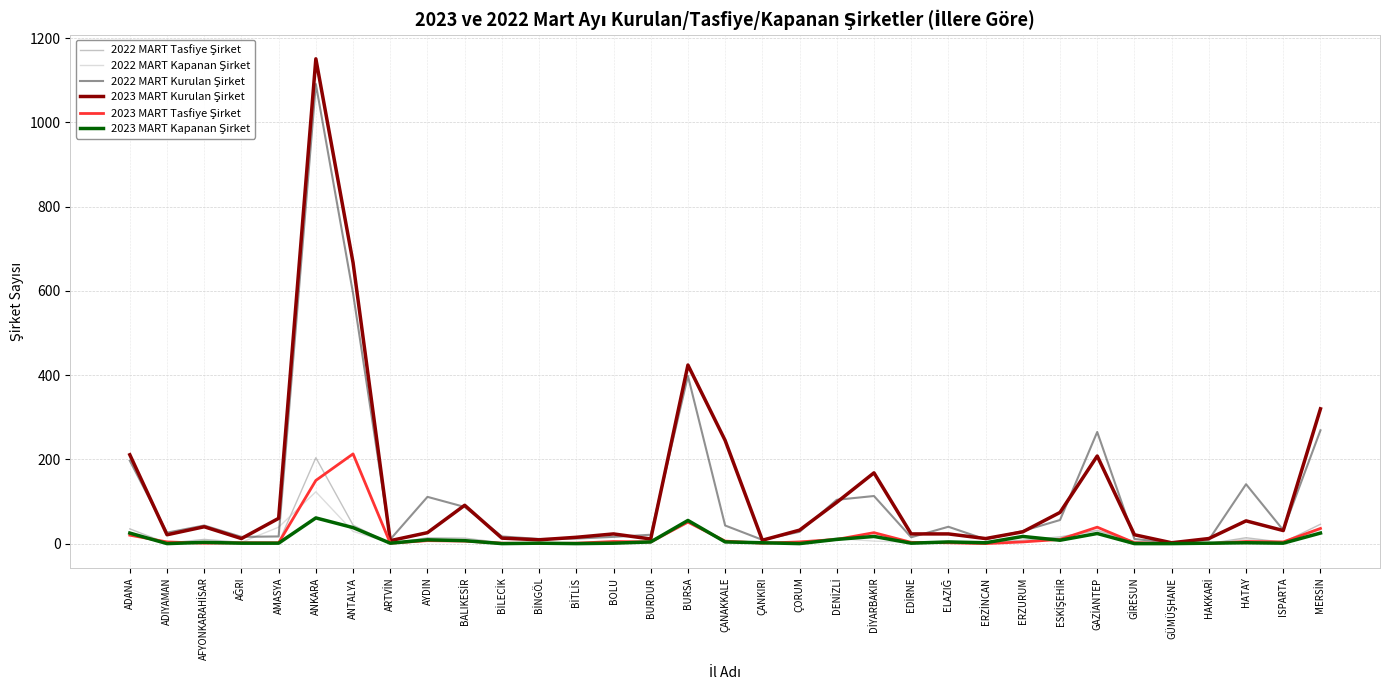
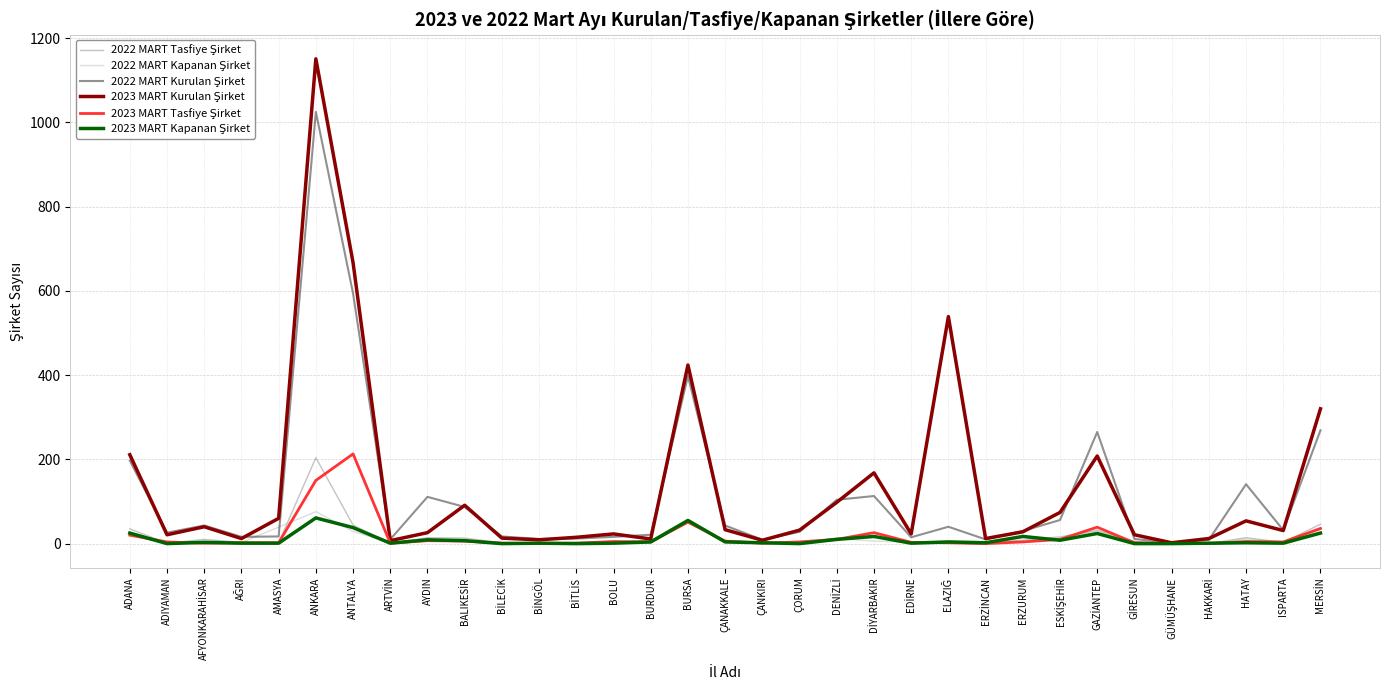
  {
    "2022 MART Tasfiye Şirket": {
      "ADANA": 40,
      "ANKARA": 200,
      "BALIKESİR": 10,
      "MERSİN": 50
    },
    "2022 MART Kapanan Şirket": {
      "AMASYA": 40,
-     "ANKARA": 120,
+     "ANKARA": 80,
      "ANTALYA": 30,
      "DİYARBAKIR": 10
    },
    "2022 MART Kurulan Şirket": {
      "ADANA": 200,
      "AMASYA": 20,
-     "ANKARA": 1090,
+     "ANKARA": 1030,
      "ANTALYA": 590,
      "AYDIN": 110,
      "BOLU": 20,
      "BURDUR": 20,
      "BURSA": 400,
      "ÇANAKKALE": 40,
      "DİYARBAKIR": 110,
      "EDİRNE": 20,
      "ELAZIĞ": 40,
      "ESKİŞEHİR": 60,
      "GAZİANTEP": 270,
      "HATAY": 140,
      "MERSİN": 270
    },
    "2023 MART Kurulan Şirket": {
      "ADANA": 210,
      "AMASYA": 60,
      "ANKARA": 1150,
      "ANTALYA": 670,
      "AYDIN": 30,
      "BOLU": 20,
      "BURDUR": 10,
      "BURSA": 420,
-     "ÇANAKKALE": 250,
+     "ÇANAKKALE": 30,
      "DİYARBAKIR": 170,
      "EDİRNE": 20,
-     "ELAZIĞ": 20,
+     "ELAZIĞ": 540,
      "ESKİŞEHİR": 70,
      "GAZİANTEP": 210,
      "GİRESUN": 20,
      "HATAY": 50,
      "MERSİN": 320
    },
    "2023 MART Tasfiye Şirket": {
      "ANKARA": 150,
      "ANTALYA": 210,
      "DİYARBAKIR": 30,
      "GAZİANTEP": 40
    },
    "2023 MART Kapanan Şirket": {
      "ANKARA": 60,
      "ERZURUM": 20,
      "GAZİANTEP": 20,
      "MERSİN": 30
    }
  }
